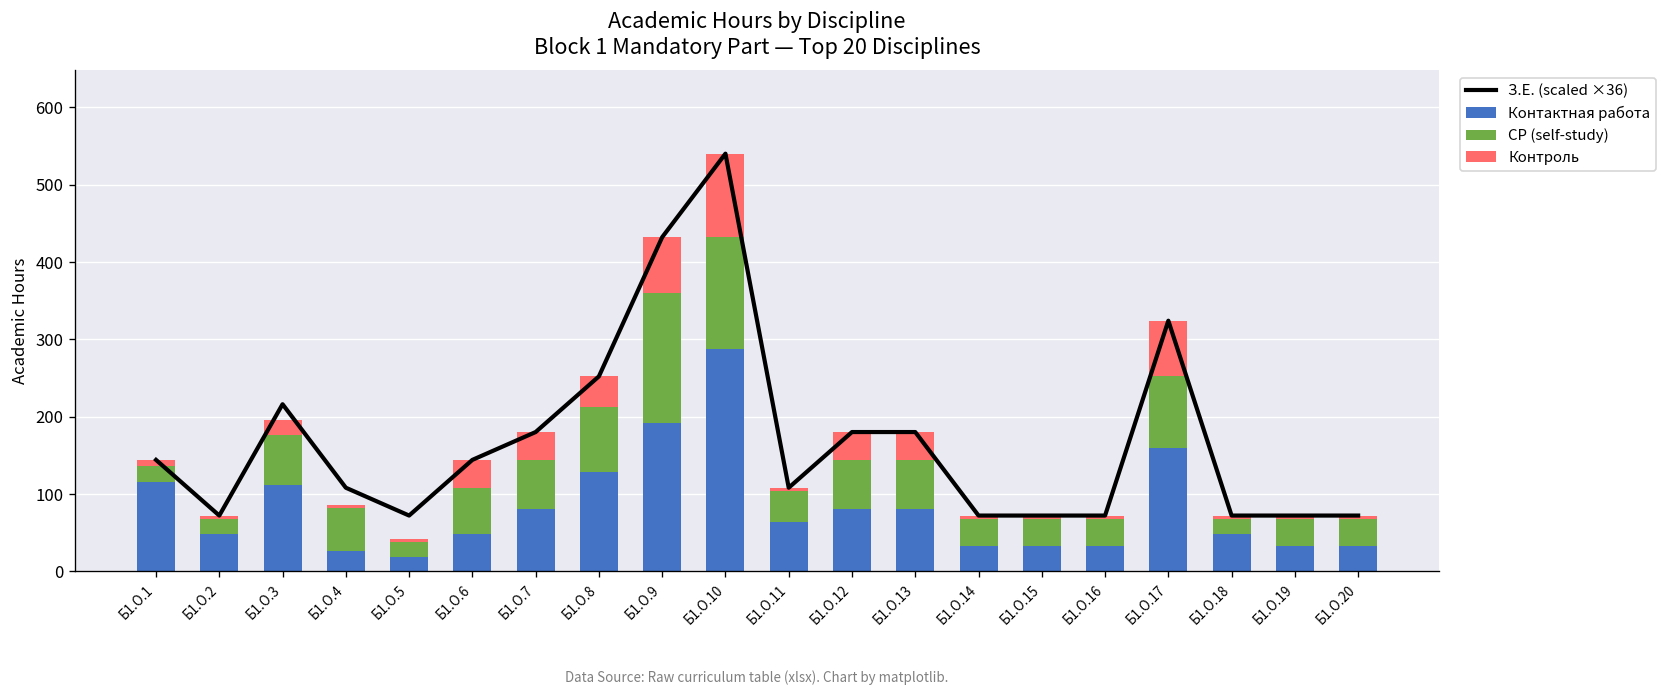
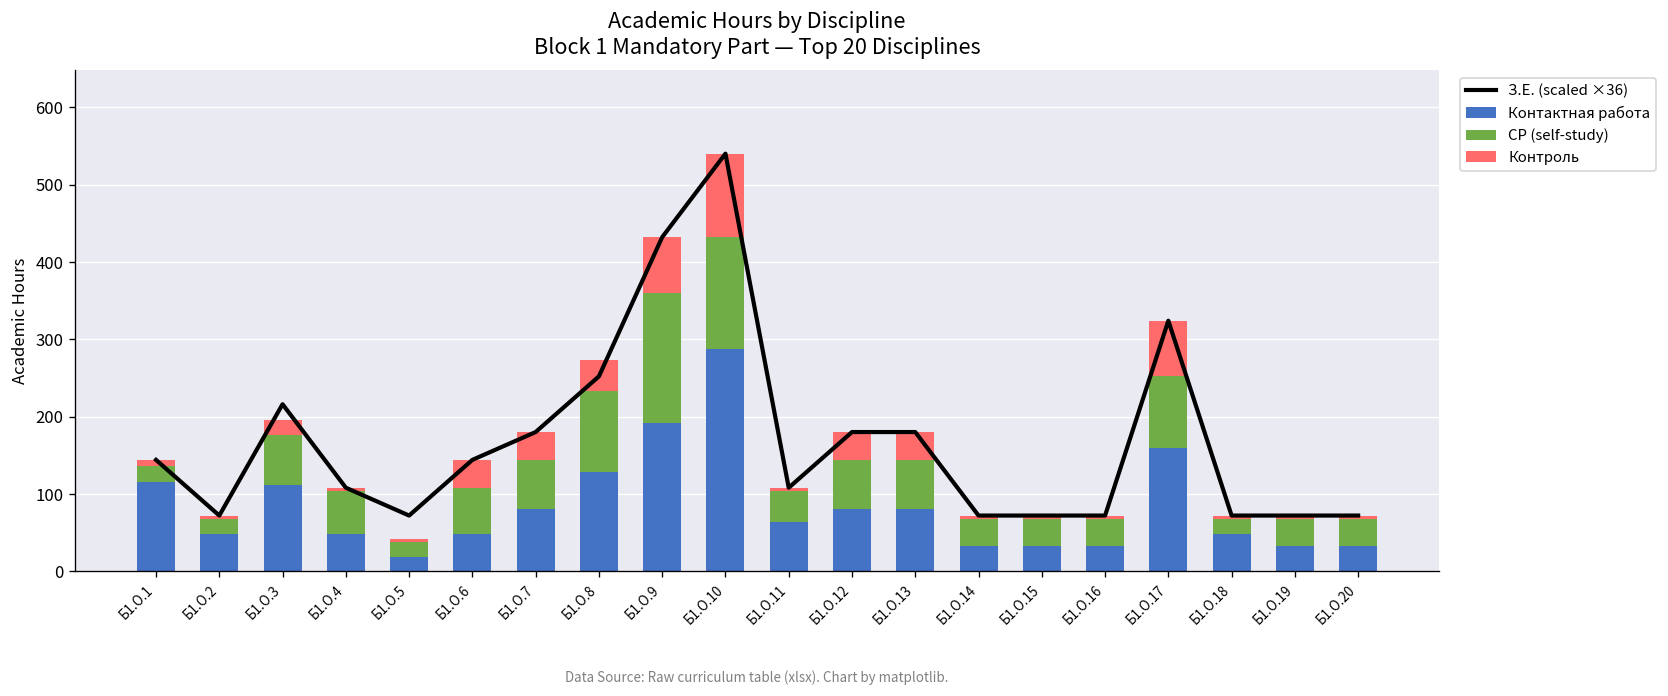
  {
    "З.Е. (scaled ×36)": {
      "Б1.О.1": 140,
      "Б1.О.2": 70,
      "Б1.О.3": 220,
      "Б1.О.4": 110,
      "Б1.О.5": 70,
      "Б1.О.6": 140,
      "Б1.О.7": 180,
      "Б1.О.8": 250,
      "Б1.О.9": 430,
      "Б1.О.10": 540,
      "Б1.О.11": 110,
      "Б1.О.12": 180,
      "Б1.О.13": 180,
      "Б1.О.14": 70,
      "Б1.О.15": 70,
      "Б1.О.16": 70,
      "Б1.О.17": 320,
      "Б1.О.18": 70,
      "Б1.О.19": 70,
      "Б1.О.20": 70
    },
    "Контактная работа": {
      "Б1.О.1": 120,
      "Б1.О.2": 50,
      "Б1.О.3": 110,
-     "Б1.О.4": 30,
+     "Б1.О.4": 50,
      "Б1.О.5": 20,
      "Б1.О.6": 50,
      "Б1.О.7": 80,
      "Б1.О.8": 130,
      "Б1.О.9": 190,
      "Б1.О.10": 290,
      "Б1.О.11": 60,
      "Б1.О.12": 80,
      "Б1.О.13": 80,
      "Б1.О.14": 30,
      "Б1.О.15": 30,
      "Б1.О.16": 30,
      "Б1.О.17": 160,
      "Б1.О.18": 50,
      "Б1.О.19": 30,
      "Б1.О.20": 30
    },
    "СР (self-study)": {
      "Б1.О.1": 20,
      "Б1.О.2": 20,
      "Б1.О.3": 60,
      "Б1.О.4": 60,
      "Б1.О.5": 20,
      "Б1.О.6": 60,
      "Б1.О.7": 60,
-     "Б1.О.8": 80,
+     "Б1.О.8": 110,
      "Б1.О.9": 170,
      "Б1.О.10": 140,
      "Б1.О.11": 40,
      "Б1.О.12": 60,
      "Б1.О.13": 60,
      "Б1.О.14": 40,
      "Б1.О.15": 40,
      "Б1.О.16": 40,
      "Б1.О.17": 90,
      "Б1.О.18": 20,
      "Б1.О.19": 40,
      "Б1.О.20": 40
    },
    "Контроль": {
      "Б1.О.1": 10,
      "Б1.О.2": 0,
      "Б1.О.3": 20,
      "Б1.О.4": 0,
      "Б1.О.5": 0,
      "Б1.О.6": 40,
      "Б1.О.7": 40,
      "Б1.О.8": 40,
      "Б1.О.9": 70,
      "Б1.О.10": 110,
      "Б1.О.11": 0,
      "Б1.О.12": 40,
      "Б1.О.13": 40,
      "Б1.О.14": 0,
      "Б1.О.15": 0,
      "Б1.О.16": 0,
      "Б1.О.17": 70,
      "Б1.О.18": 0,
      "Б1.О.19": 0,
      "Б1.О.20": 0
    }
  }
